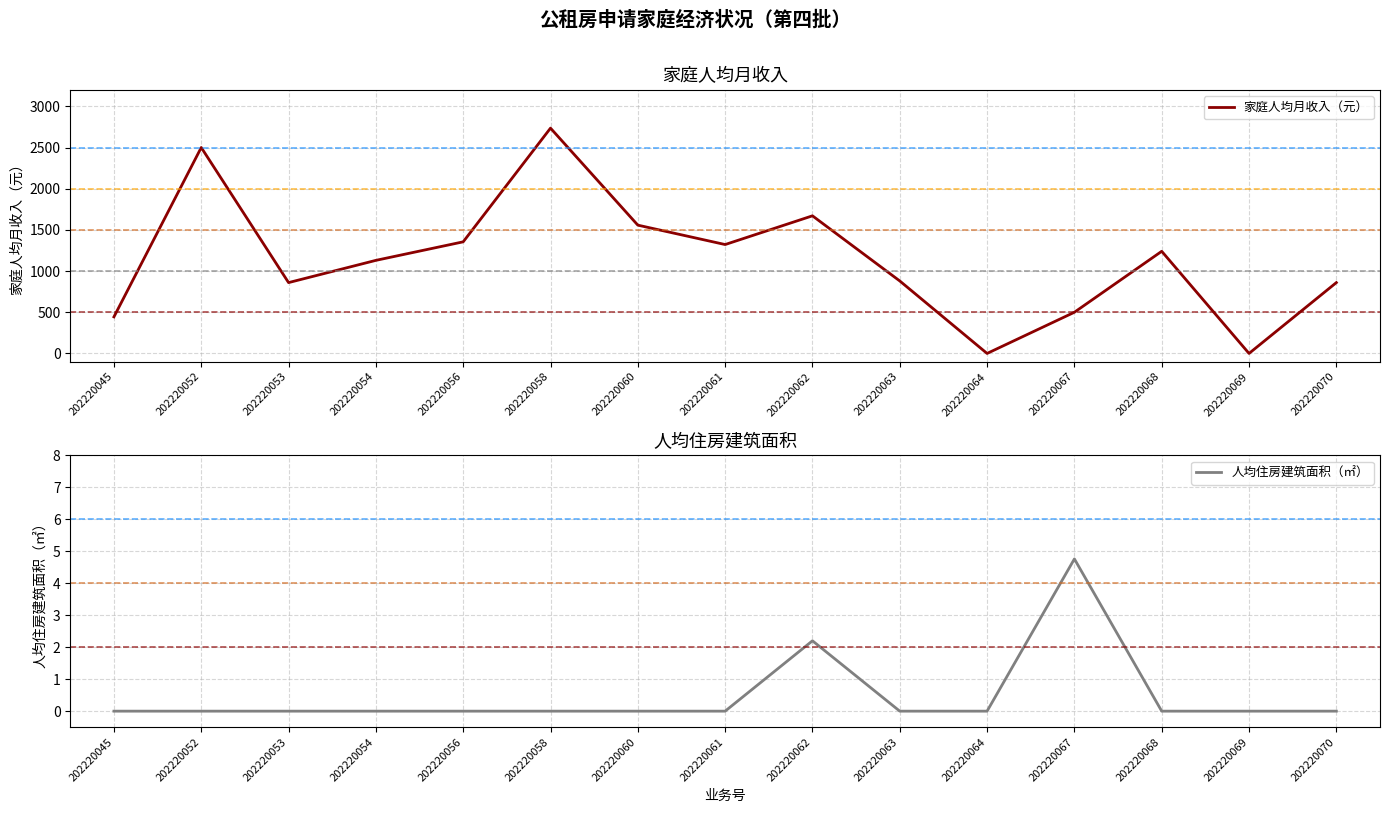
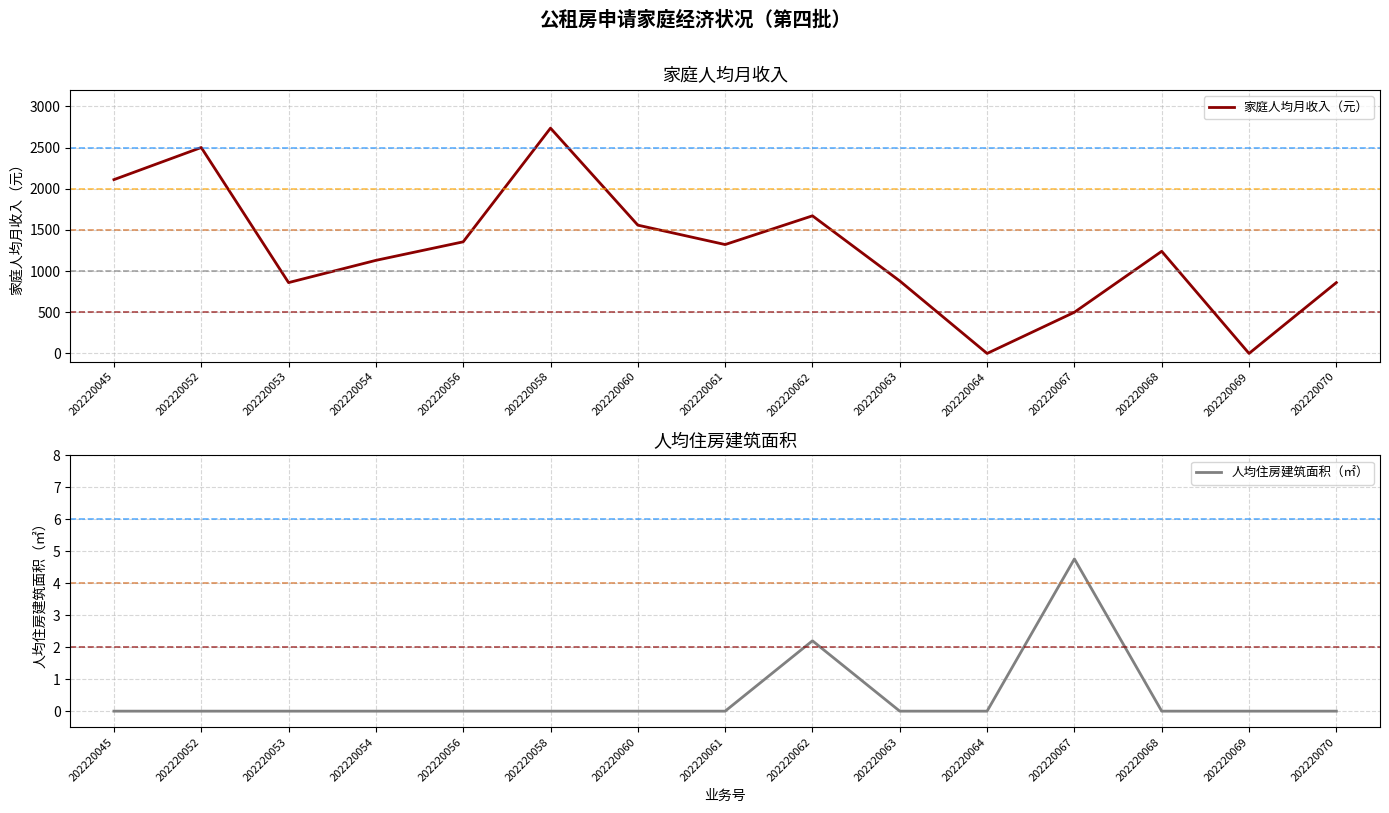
  {
    "家庭人均月收入": {
-     "202220045": 400,
+     "202220045": 2100,
      "202220052": 2500,
      "202220053": 900,
      "202220054": 1100,
      "202220056": 1400,
      "202220058": 2700,
      "202220060": 1600,
      "202220061": 1300,
      "202220062": 1700,
      "202220063": 900,
      "202220064": 0,
      "202220067": 500,
      "202220068": 1200,
      "202220069": 0,
      "202220070": 900
    },
    "人均住房建筑面积": {
      "202220045": 0.0,
      "202220052": 0.0,
      "202220053": 0.0,
      "202220054": 0.0,
      "202220056": 0.0,
      "202220058": 0.0,
      "202220060": 0.0,
      "202220061": 0.0,
      "202220062": 2.2,
      "202220063": 0.0,
      "202220064": 0.0,
      "202220067": 4.8,
      "202220068": 0.0,
      "202220069": 0.0,
      "202220070": 0.0
    }
  }
